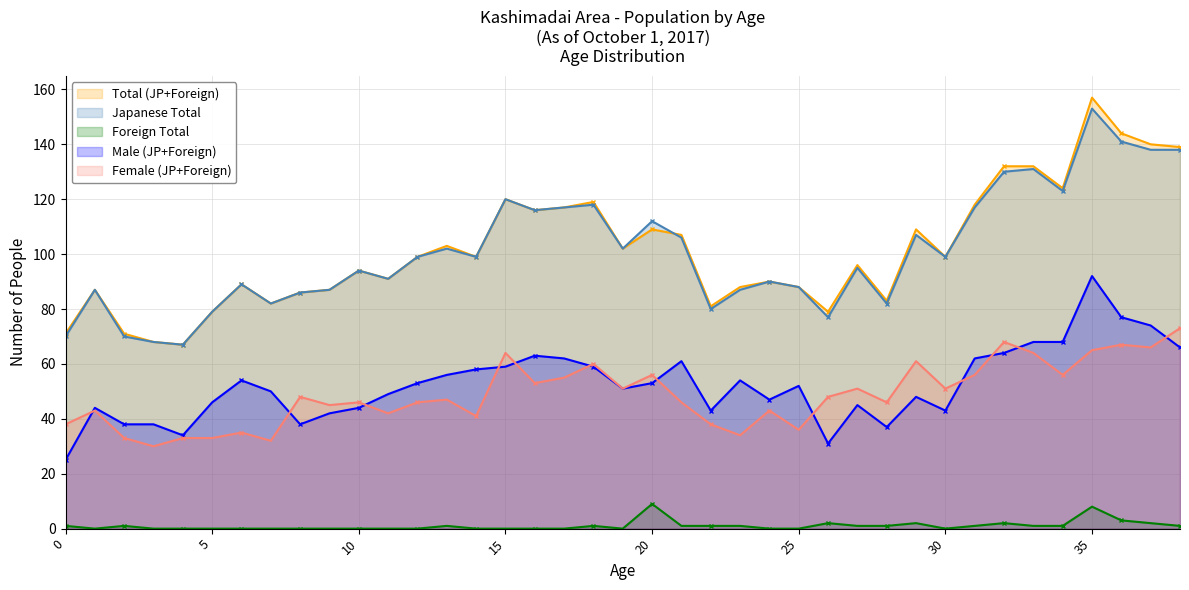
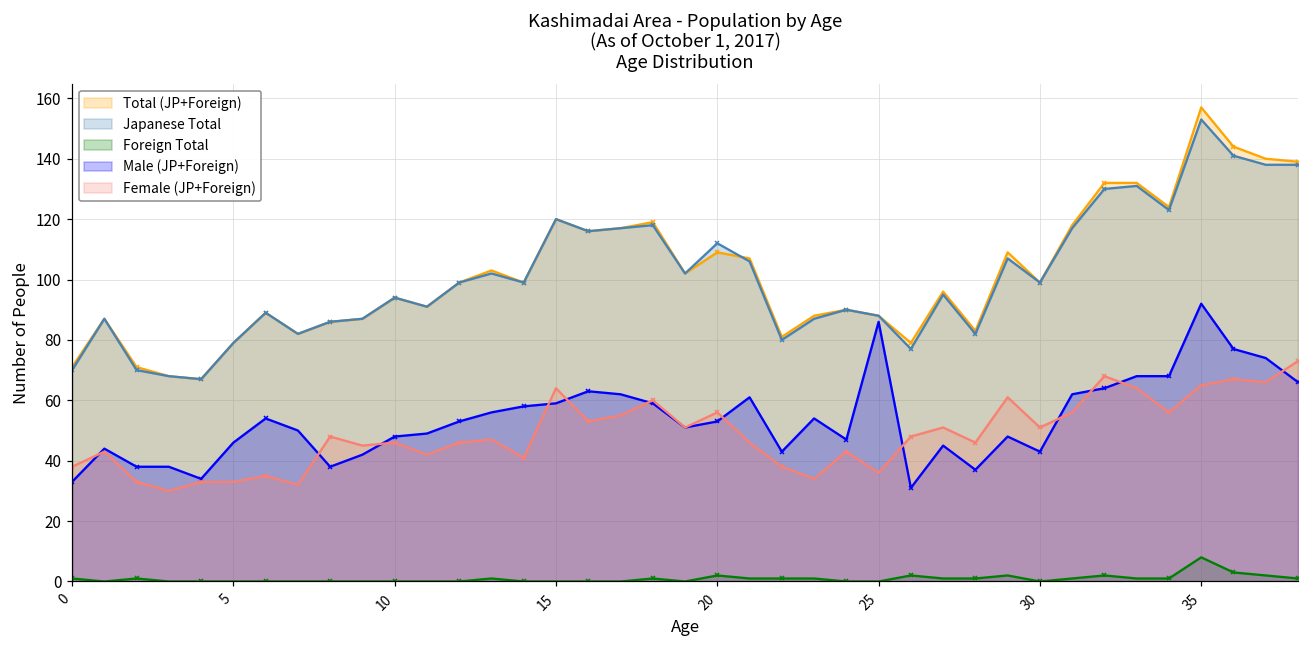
  {
    "Japanese Total": {
      "0": 70,
      "20": 112,
      "35": 153
    },
    "Foreign Total": {
      "0": 1,
      "5": 0,
      "10": 0,
      "15": 0,
-     "20": 9,
+     "20": 2,
      "25": 0,
      "30": 0,
      "35": 8
    },
    "Male (JP+Foreign)": {
-     "0": 25,
+     "0": 33,
      "5": 46,
-     "10": 44,
+     "10": 48,
      "15": 59,
      "20": 53,
-     "25": 52,
+     "25": 86,
      "30": 43,
      "35": 92
    }
  }
